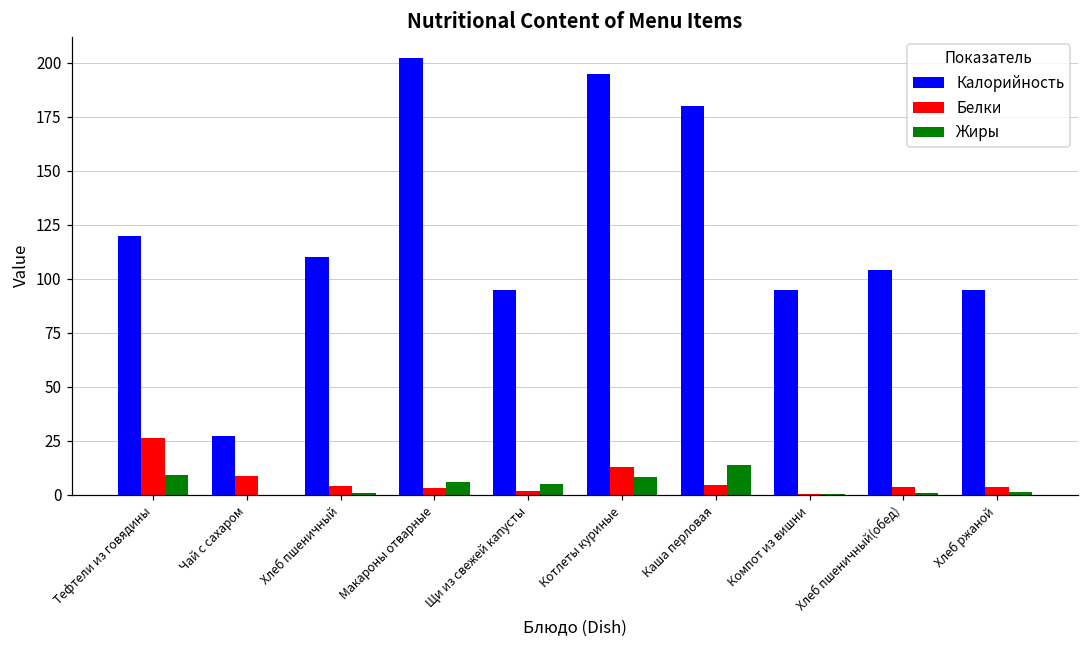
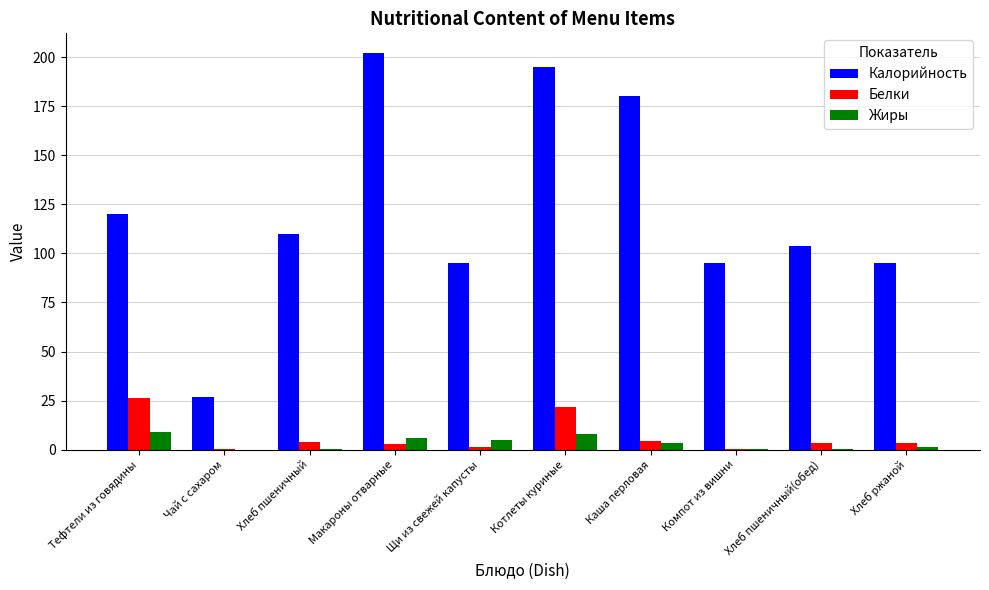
  {
    "Калорийность": {
      "Тефтели из говядины": 120,
      "Чай с сахаром": 27,
      "Хлеб пшеничный": 110,
      "Макароны отварные": 202,
      "Щи из свежей капусты": 95,
      "Котлеты куриные": 195,
      "Каша перловая": 180,
      "Компот из вишни": 95,
      "Хлеб пшеничный(обед)": 104,
      "Хлеб ржаной": 95
    },
    "Белки": {
      "Тефтели из говядины": 26,
-     "Чай с сахаром": 9,
+     "Чай с сахаром": 0,
      "Хлеб пшеничный": 4,
      "Макароны отварные": 3,
      "Щи из свежей капусты": 2,
-     "Котлеты куриные": 13,
+     "Котлеты куриные": 22,
      "Каша перловая": 5,
      "Хлеб пшеничный(обед)": 4,
      "Хлеб ржаной": 3
    },
    "Жиры": {
      "Тефтели из говядины": 9,
      "Чай с сахаром": 0,
      "Макароны отварные": 6,
      "Щи из свежей капусты": 5,
      "Котлеты куриные": 8,
-     "Каша перловая": 14,
+     "Каша перловая": 4,
      "Хлеб ржаной": 1
    }
  }
